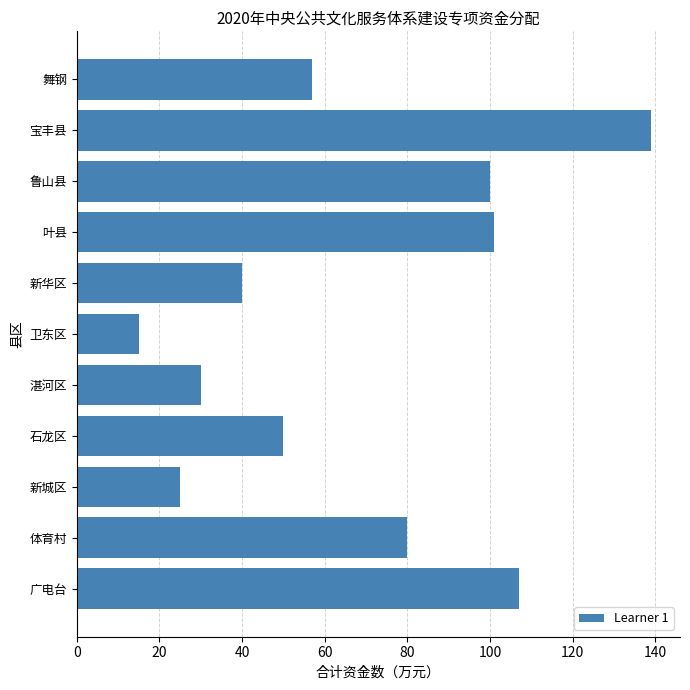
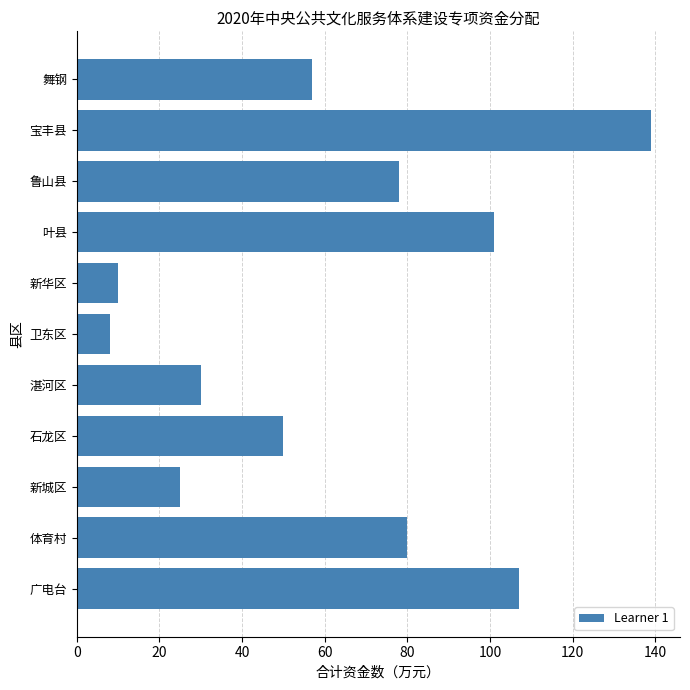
  {
    "舞钢": 57,
    "宝丰县": 139,
-   "鲁山县": 100,
+   "鲁山县": 78,
    "叶县": 101,
-   "新华区": 40,
-   "卫东区": 15,
+   "新华区": 10,
+   "卫东区": 8,
    "湛河区": 30,
    "石龙区": 50,
    "新城区": 25,
    "体育村": 80,
    "广电台": 107
  }
